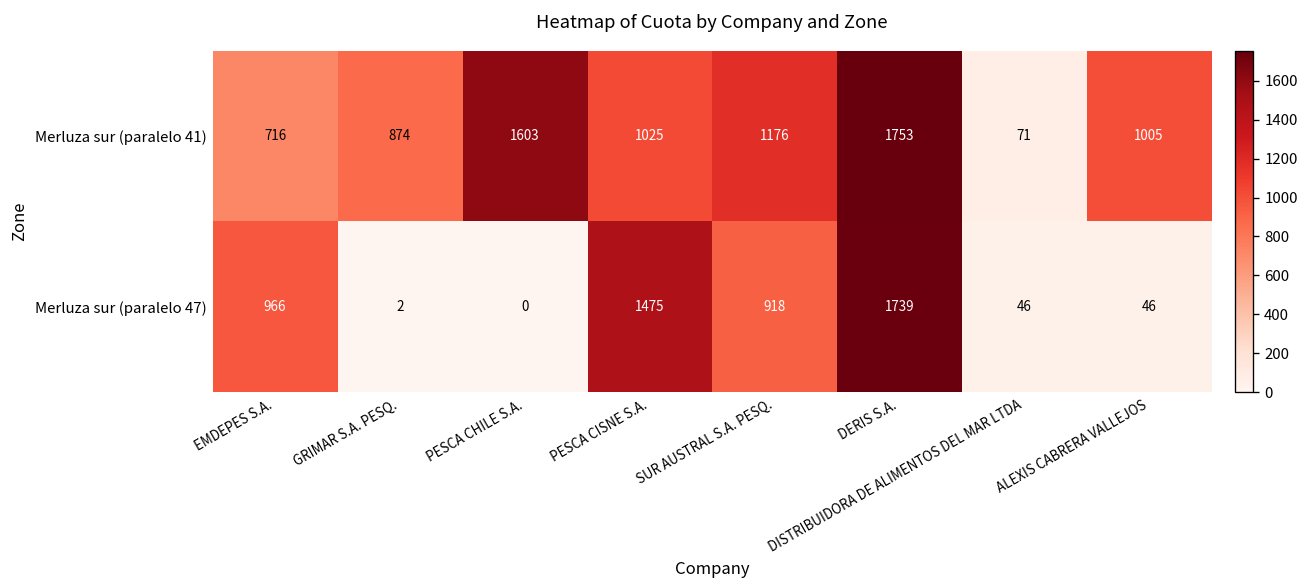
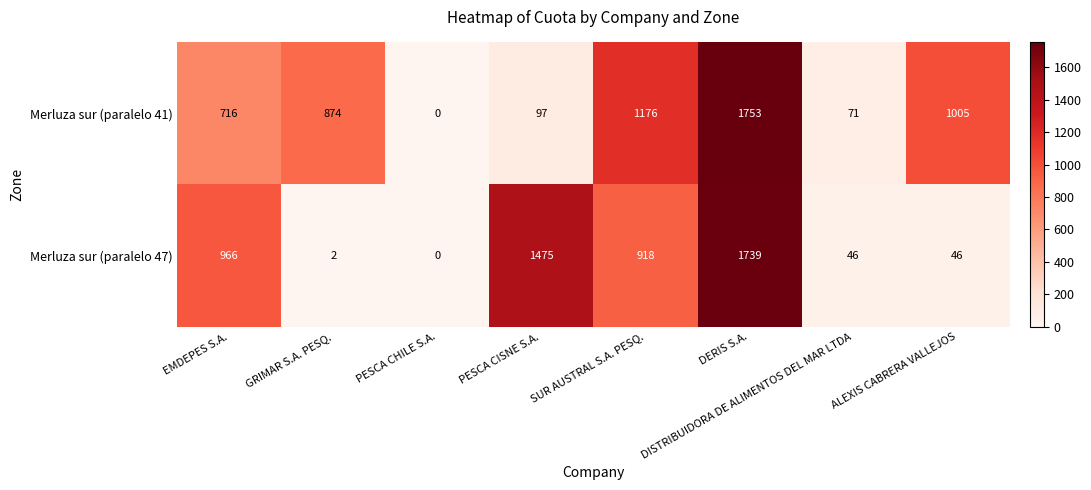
  {
    "Merluza sur (paralelo 41)": {
      "EMDEPES S.A.": 716,
      "GRIMAR S.A. PESQ.": 874,
-     "PESCA CHILE S.A.": 1603,
-     "PESCA CISNE S.A.": 1025,
+     "PESCA CHILE S.A.": 0,
+     "PESCA CISNE S.A.": 97,
      "SUR AUSTRAL S.A. PESQ.": 1176,
      "DERIS S.A.": 1753,
      "DISTRIBUIDORA DE ALIMENTOS DEL MAR LTDA": 71,
      "ALEXIS CABRERA VALLEJOS": 1005
    },
    "Merluza sur (paralelo 47)": {
      "EMDEPES S.A.": 966,
      "GRIMAR S.A. PESQ.": 2,
      "PESCA CHILE S.A.": 0,
      "PESCA CISNE S.A.": 1475,
      "SUR AUSTRAL S.A. PESQ.": 918,
      "DERIS S.A.": 1739,
      "DISTRIBUIDORA DE ALIMENTOS DEL MAR LTDA": 46,
      "ALEXIS CABRERA VALLEJOS": 46
    }
  }
